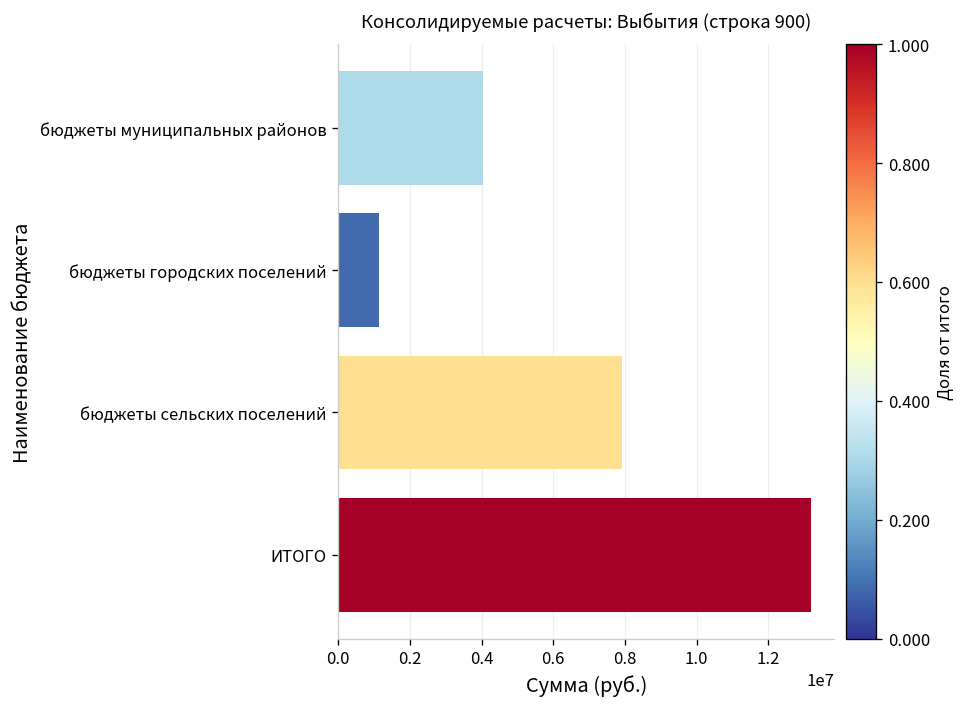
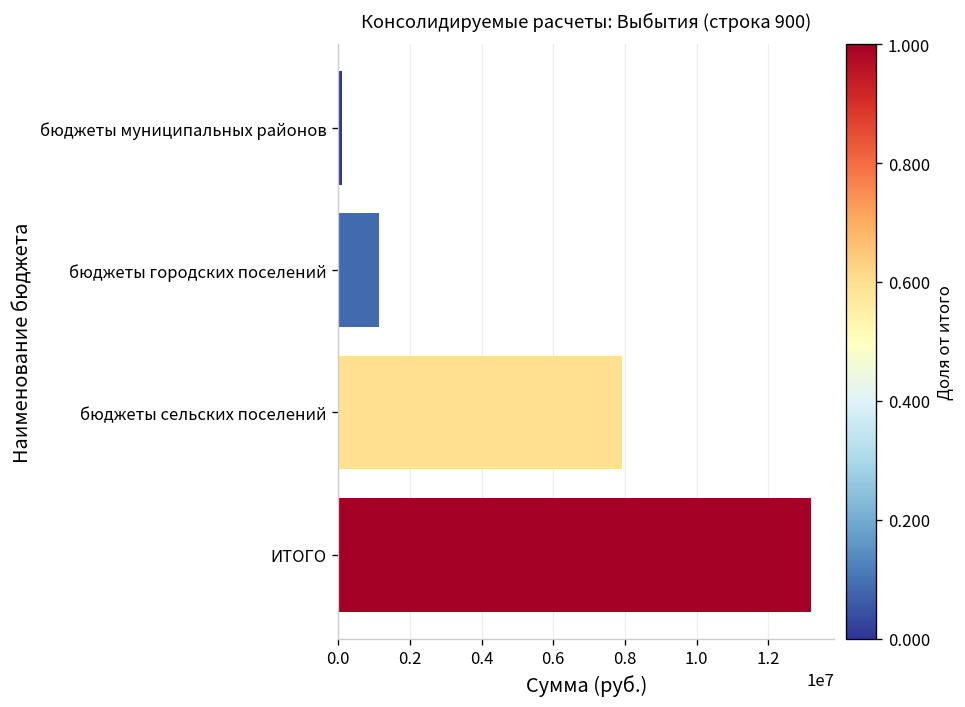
  {
-   "бюджеты муниципальных районов": 4000000,
+   "бюджеты муниципальных районов": 100000,
    "бюджеты городских поселений": 1100000,
    "бюджеты сельских поселений": 7900000,
    "ИТОГО": 13200000
  }
